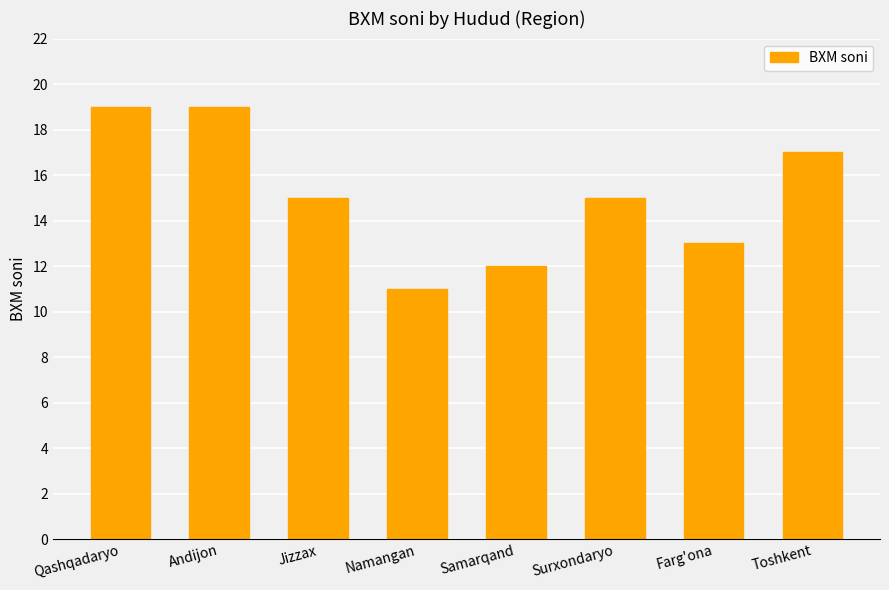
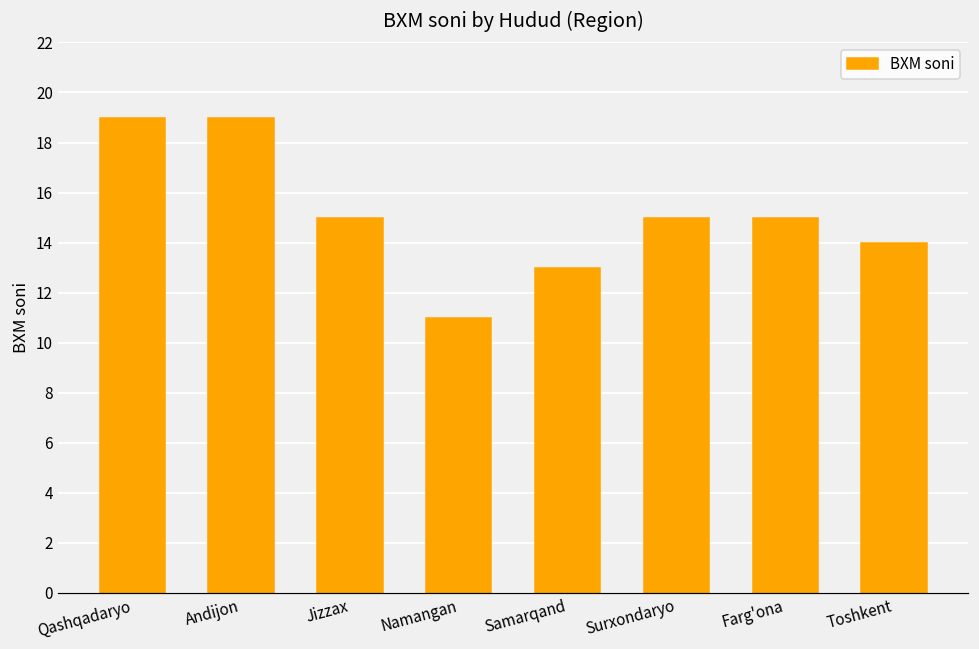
  {
    "Qashqadaryo": 19,
    "Andijon": 19,
    "Jizzax": 15,
    "Namangan": 11,
-   "Samarqand": 12,
+   "Samarqand": 13,
    "Surxondaryo": 15,
-   "Farg'ona": 13,
-   "Toshkent": 17
+   "Farg'ona": 15,
+   "Toshkent": 14
  }
